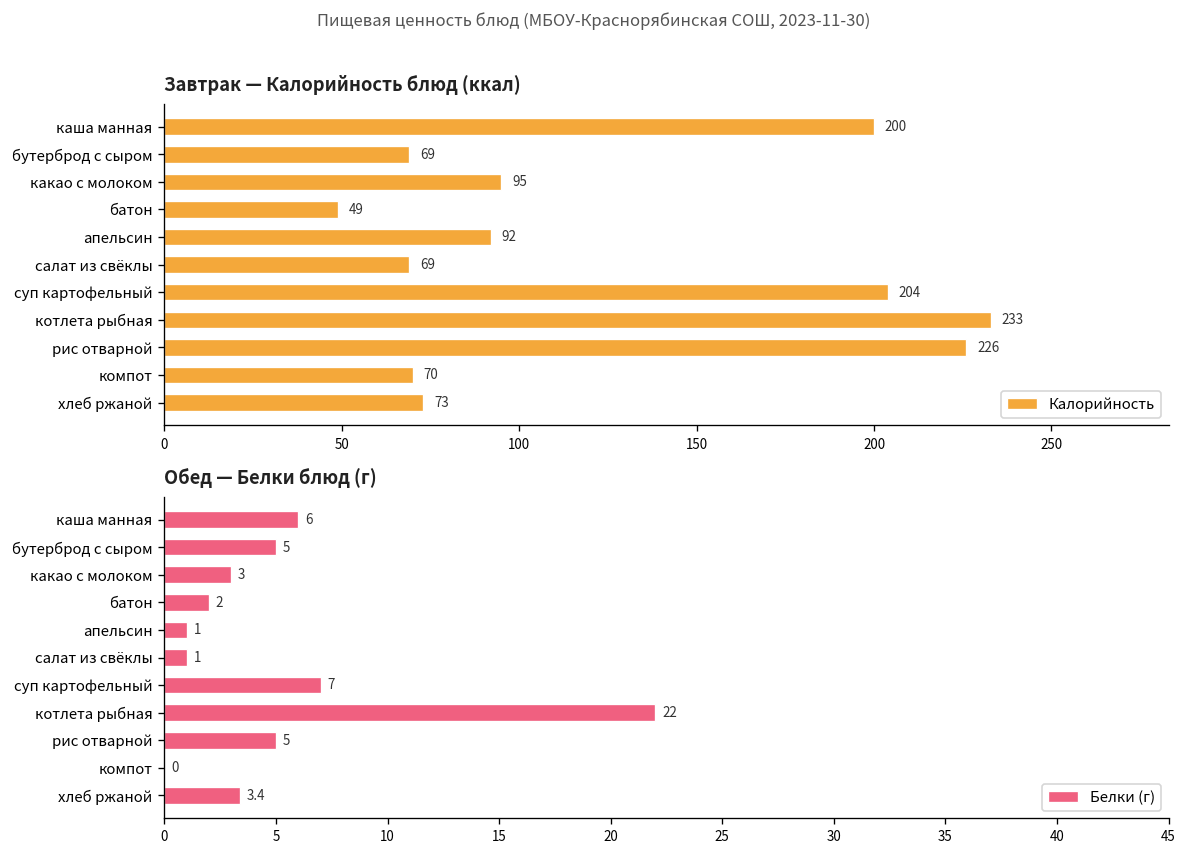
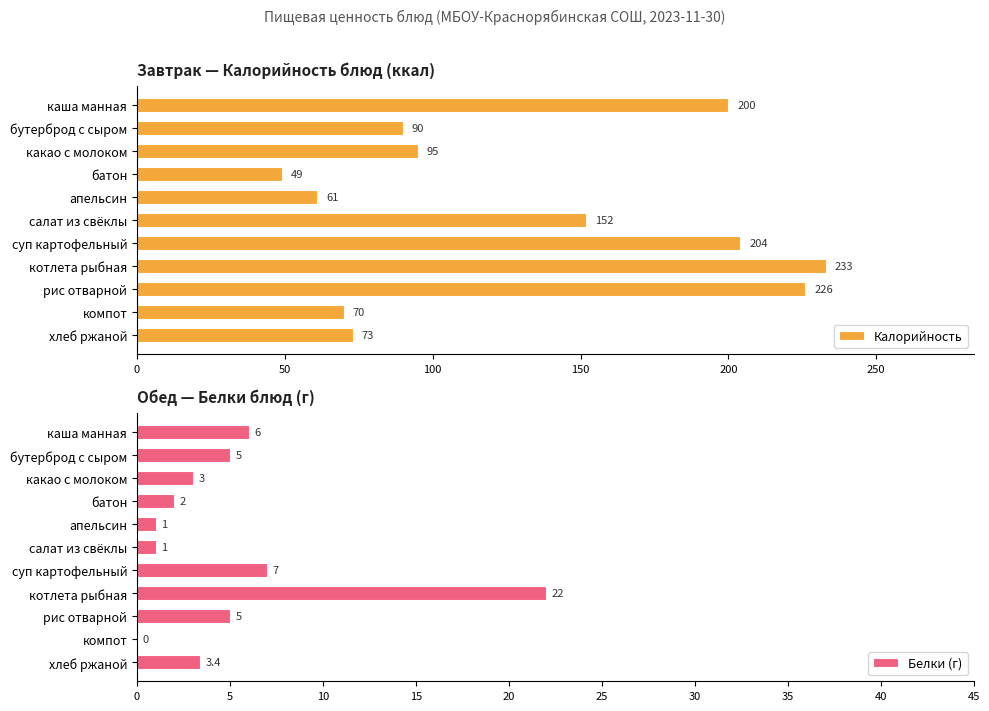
  {
    "Завтрак — Калорийность блюд (ккал)": {
      "каша манная": 200,
-     "бутерброд с сыром": 69,
+     "бутерброд с сыром": 90,
      "какао с молоком": 95,
      "батон": 49,
-     "апельсин": 92,
-     "салат из свёклы": 69,
+     "апельсин": 61,
+     "салат из свёклы": 152,
      "суп картофельный": 204,
      "котлета рыбная": 233,
      "рис отварной": 226,
      "компот": 70,
      "хлеб ржаной": 73
    },
    "Обед — Белки блюд (г)": {
      "каша манная": 6,
      "бутерброд с сыром": 5,
      "какао с молоком": 3,
      "батон": 2,
      "апельсин": 1,
      "салат из свёклы": 1,
      "суп картофельный": 7,
      "котлета рыбная": 22,
      "рис отварной": 5,
      "компот": 0,
      "хлеб ржаной": 3.4
    }
  }
